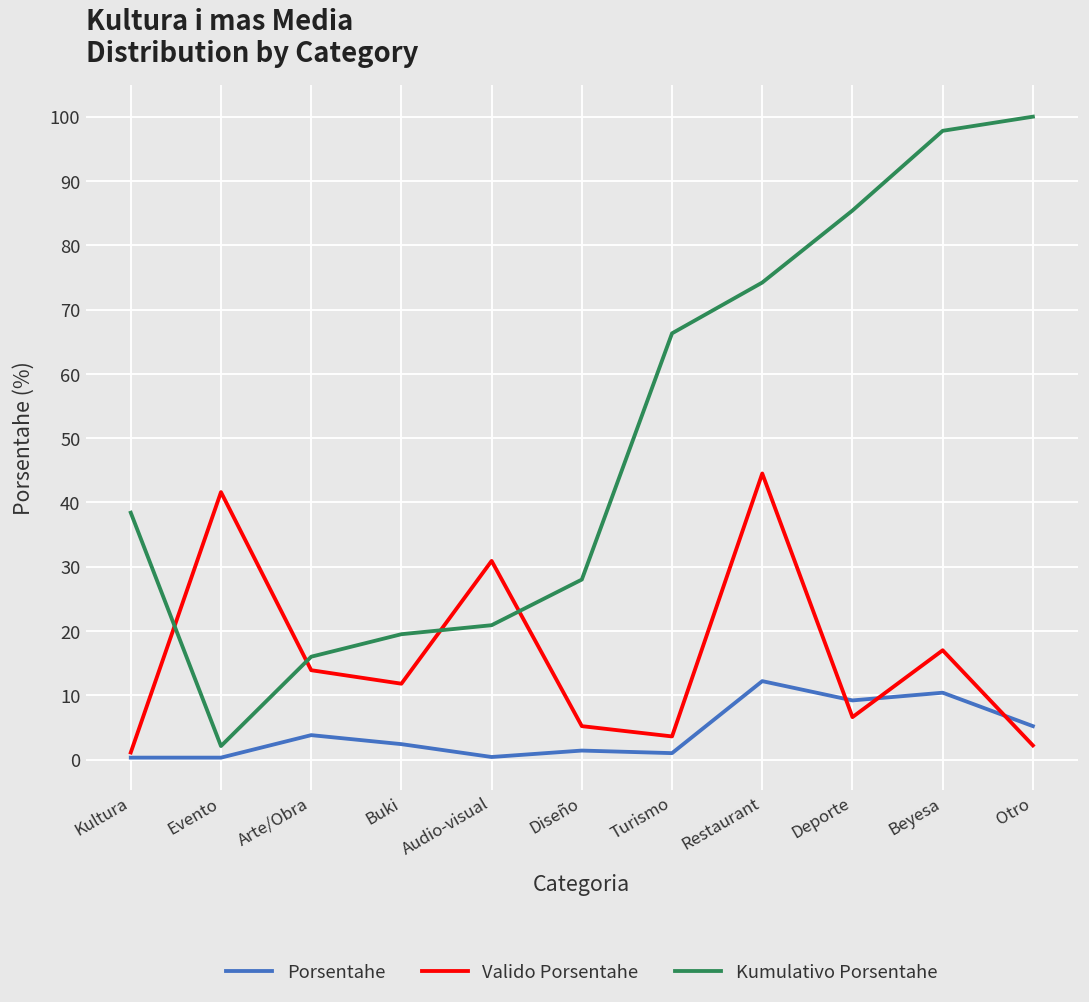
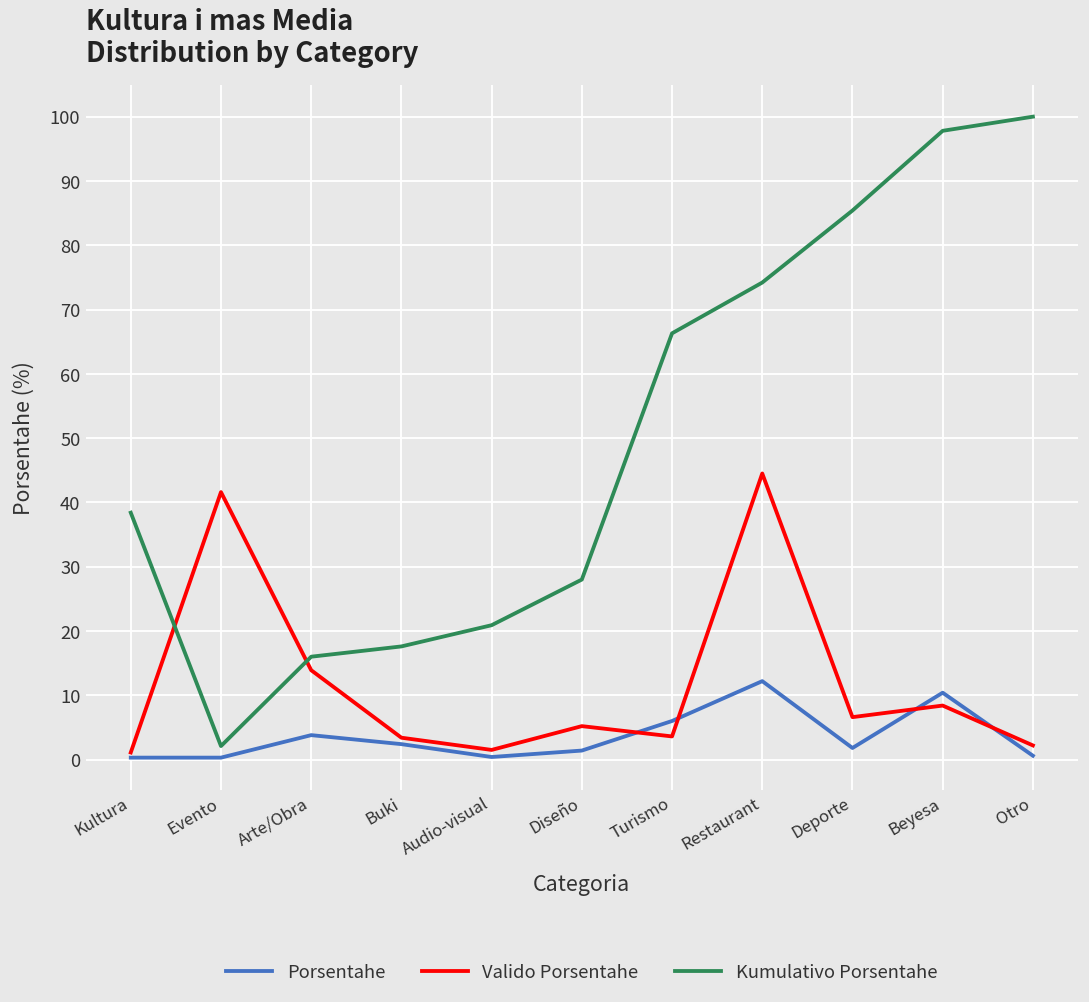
  {
    "Porsentahe": {
      "Kultura": 0,
      "Evento": 0,
      "Arte/Obra": 4,
      "Buki": 2,
      "Audio-visual": 0,
      "Diseño": 1,
-     "Turismo": 1,
+     "Turismo": 6,
      "Restaurant": 12,
-     "Deporte": 9,
+     "Deporte": 2,
      "Beyesa": 10,
-     "Otro": 5
+     "Otro": 1
    },
    "Valido Porsentahe": {
      "Kultura": 1,
      "Evento": 42,
      "Arte/Obra": 14,
-     "Buki": 12,
-     "Audio-visual": 31,
+     "Buki": 3,
+     "Audio-visual": 2,
      "Diseño": 5,
      "Turismo": 4,
      "Restaurant": 45,
      "Deporte": 7,
-     "Beyesa": 17,
+     "Beyesa": 8,
      "Otro": 2
    },
    "Kumulativo Porsentahe": {
      "Kultura": 38,
      "Evento": 2,
      "Arte/Obra": 16,
-     "Buki": 20,
+     "Buki": 18,
      "Audio-visual": 21,
      "Diseño": 28,
      "Turismo": 66,
      "Restaurant": 74,
      "Deporte": 85,
      "Beyesa": 98,
      "Otro": 100
    }
  }
